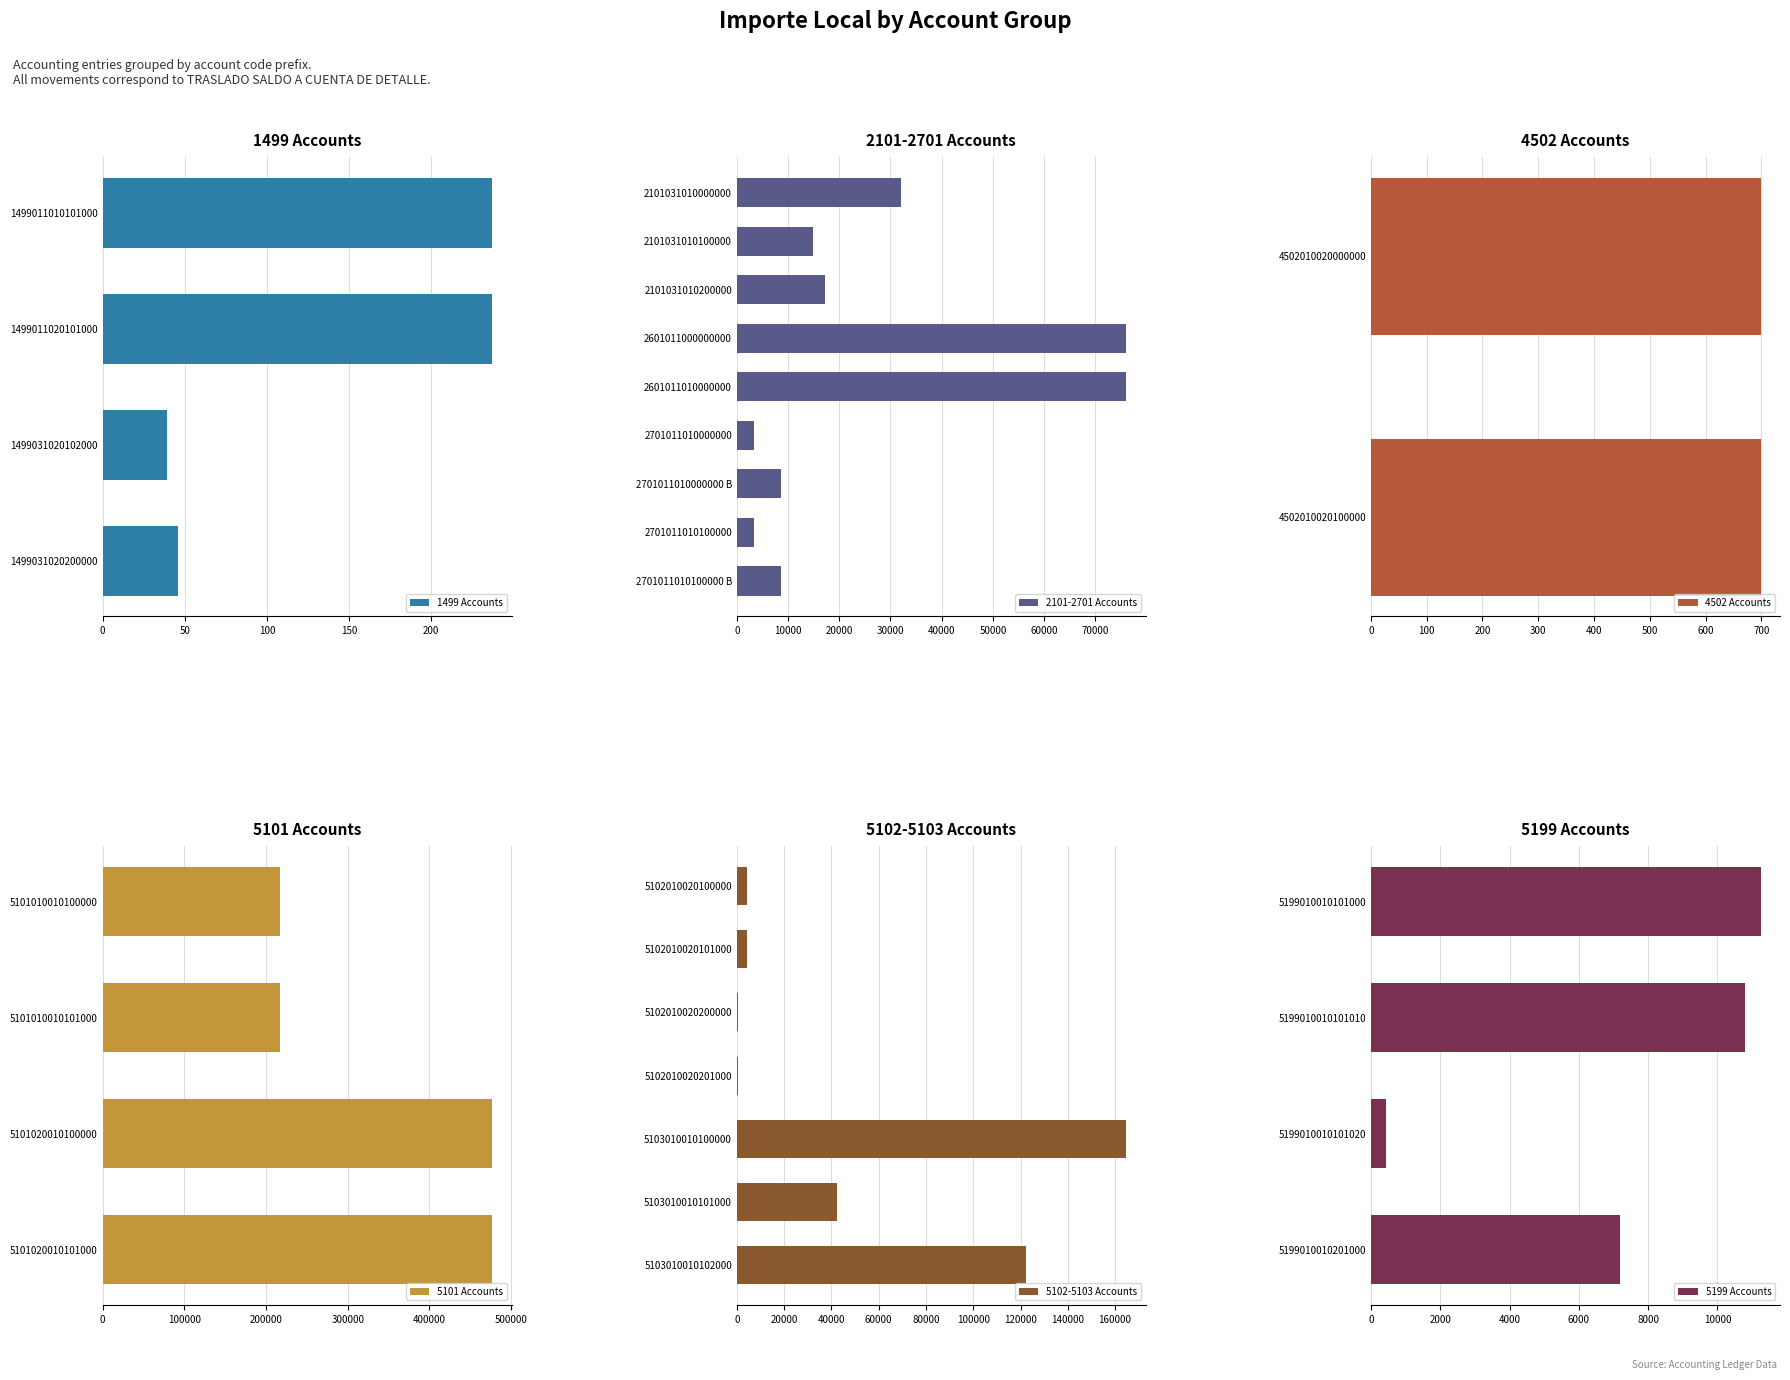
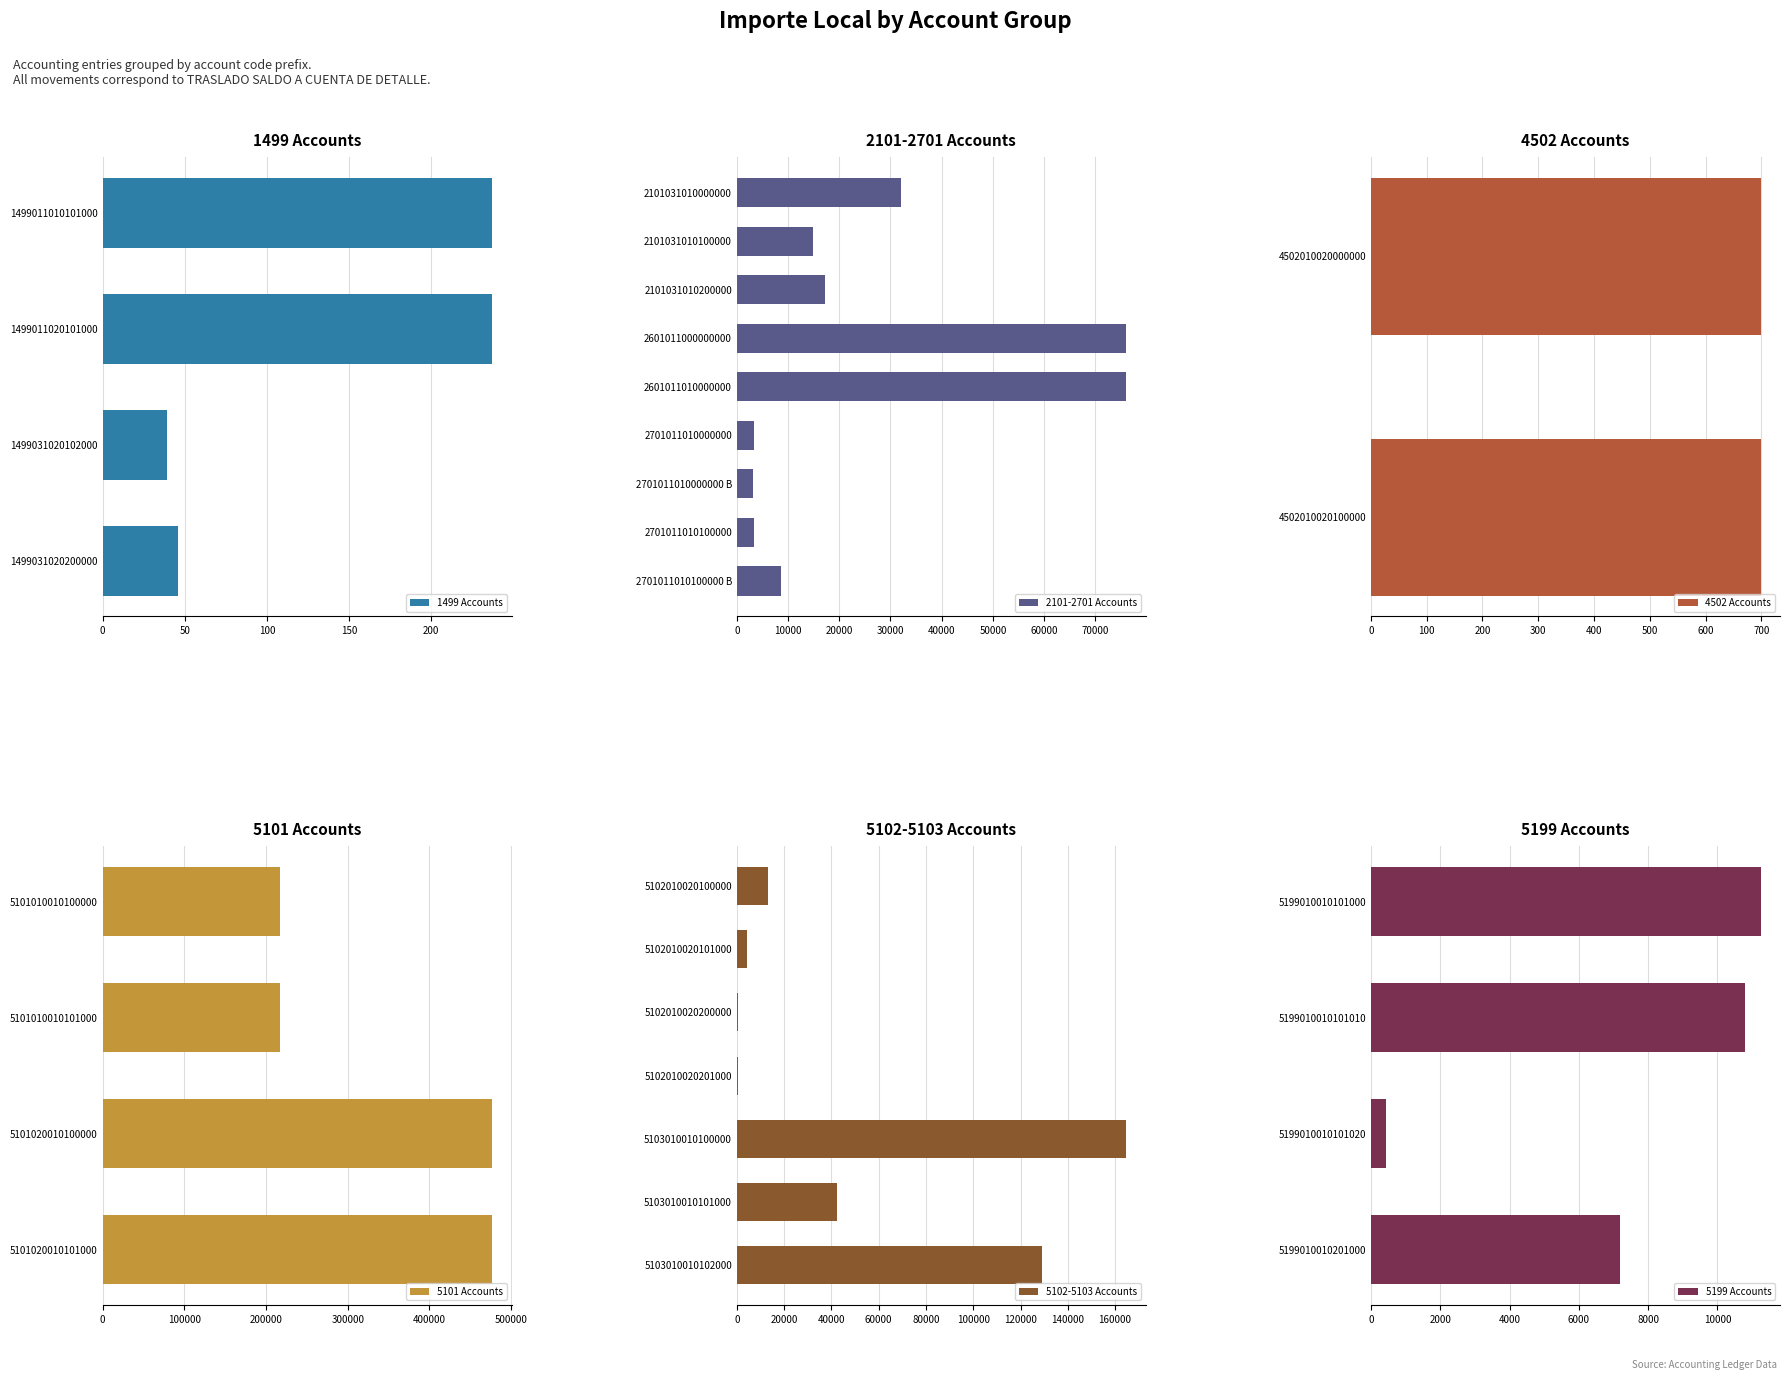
  {
    "1499 Accounts": {
      "1499011010101000": 237,
      "1499011020101000": 237,
      "1499031020102000": 39,
      "1499031020200000": 46
    },
    "2101-2701 Accounts": {
      "2101031010000000": 32000,
      "2101031010100000": 15000,
      "2101031010200000": 17000,
      "2601011000000000": 76000,
      "2601011010000000": 76000,
      "2701011010000000": 3000,
-     "2701011010000000 B": 9000,
+     "2701011010000000 B": 3000,
      "2701011010100000": 3000,
      "2701011010100000 B": 9000
    },
    "4502 Accounts": {
      "4502010020000000": 700,
      "4502010020100000": 700
    },
    "5101 Accounts": {
      "5101010010100000": 220000,
      "5101010010101000": 220000,
      "5101020010100000": 480000,
      "5101020010101000": 480000
    },
    "5102-5103 Accounts": {
-     "5102010020100000": 5000,
+     "5102010020100000": 13000,
      "5102010020101000": 5000,
      "5103010010100000": 165000,
      "5103010010101000": 42000,
-     "5103010010102000": 122000
+     "5103010010102000": 129000
    },
    "5199 Accounts": {
      "5199010010101000": 11200,
      "5199010010101010": 10800,
      "5199010010101020": 400,
      "5199010010201000": 7200
    }
  }
